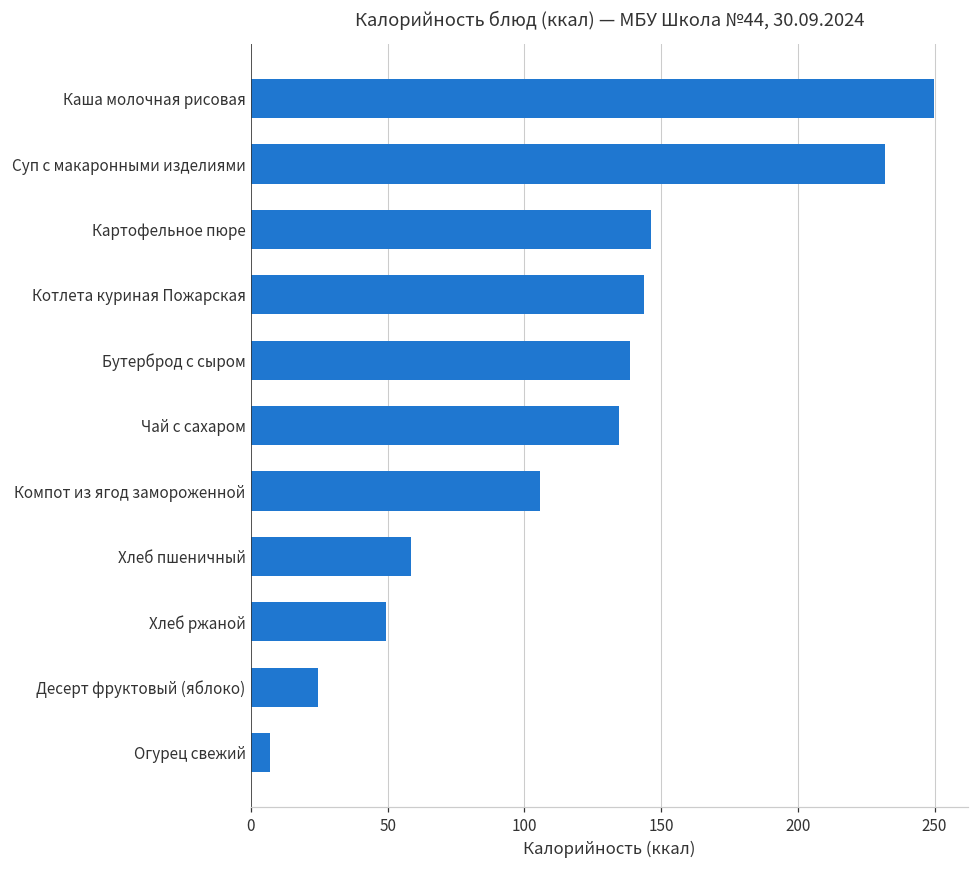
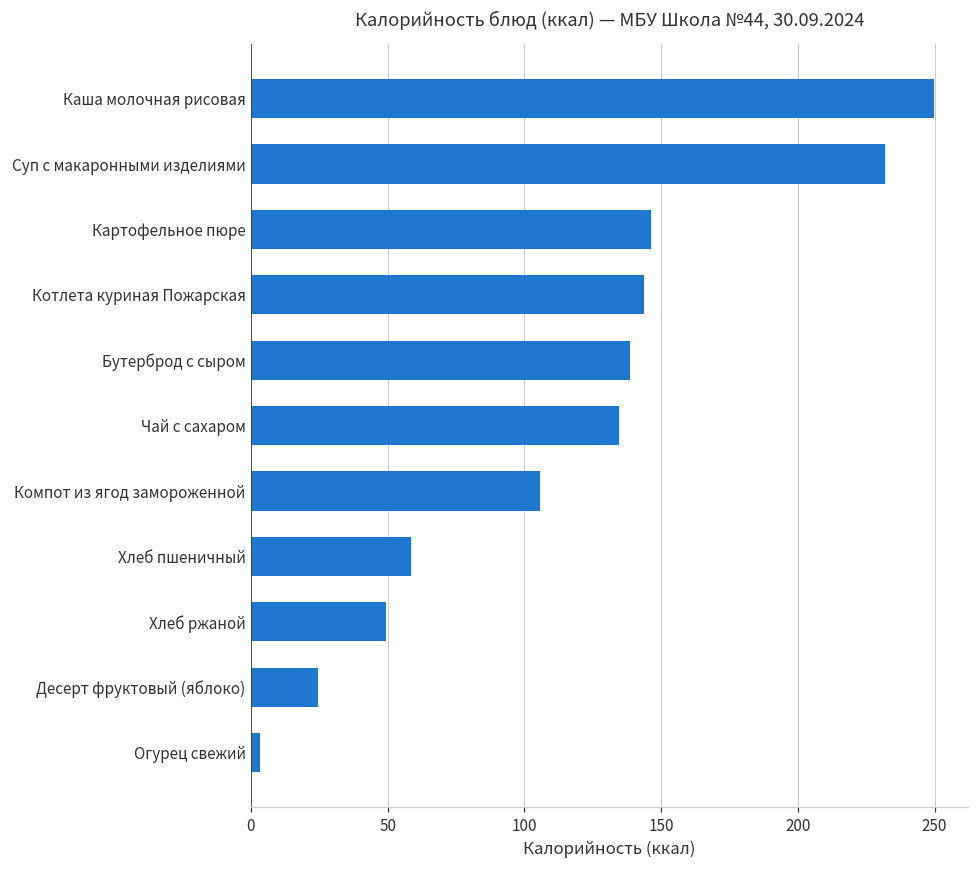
  {
    "Каша молочная рисовая": 250,
    "Суп с макаронными изделиями": 232,
    "Картофельное пюре": 146,
    "Котлета куриная Пожарская": 144,
    "Бутерброд с сыром": 139,
    "Чай с сахаром": 135,
    "Компот из ягод замороженной": 106,
    "Хлеб пшеничный": 59,
    "Хлеб ржаной": 50,
    "Десерт фруктовый (яблоко)": 24,
-   "Огурец свежий": 7
+   "Огурец свежий": 3
  }
